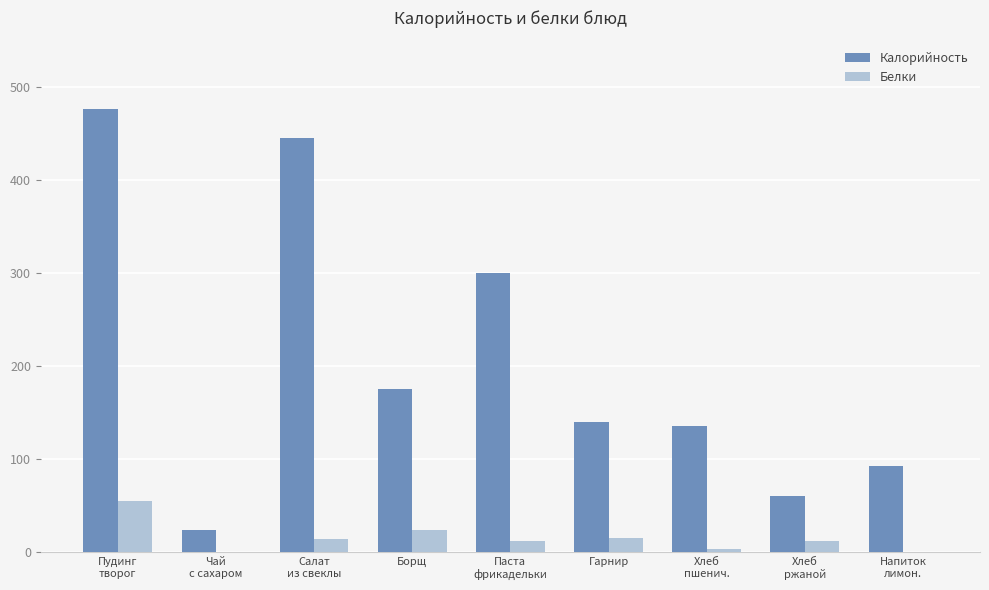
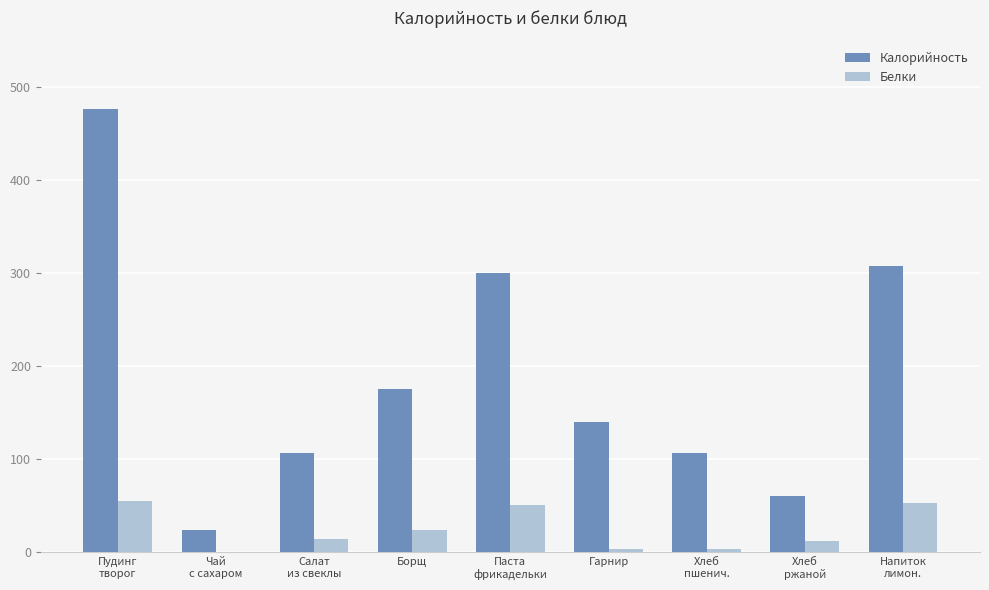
  {
    "Калорийность": {
      "Пудинг творог": 480,
      "Чай с сахаром": 20,
-     "Салат из свеклы": 450,
+     "Салат из свеклы": 110,
      "Борщ": 180,
      "Паста фрикадельки": 300,
      "Гарнир": 140,
-     "Хлеб пшенич.": 140,
+     "Хлеб пшенич.": 110,
      "Хлеб ржаной": 60,
-     "Напиток лимон.": 90
+     "Напиток лимон.": 310
    },
    "Белки": {
      "Пудинг творог": 60,
      "Салат из свеклы": 10,
      "Борщ": 20,
-     "Паста фрикадельки": 10,
-     "Гарнир": 20,
+     "Паста фрикадельки": 50,
+     "Гарнир": 0,
      "Хлеб пшенич.": 0,
      "Хлеб ржаной": 10,
-     "Напиток лимон.": 0
+     "Напиток лимон.": 50
    }
  }
